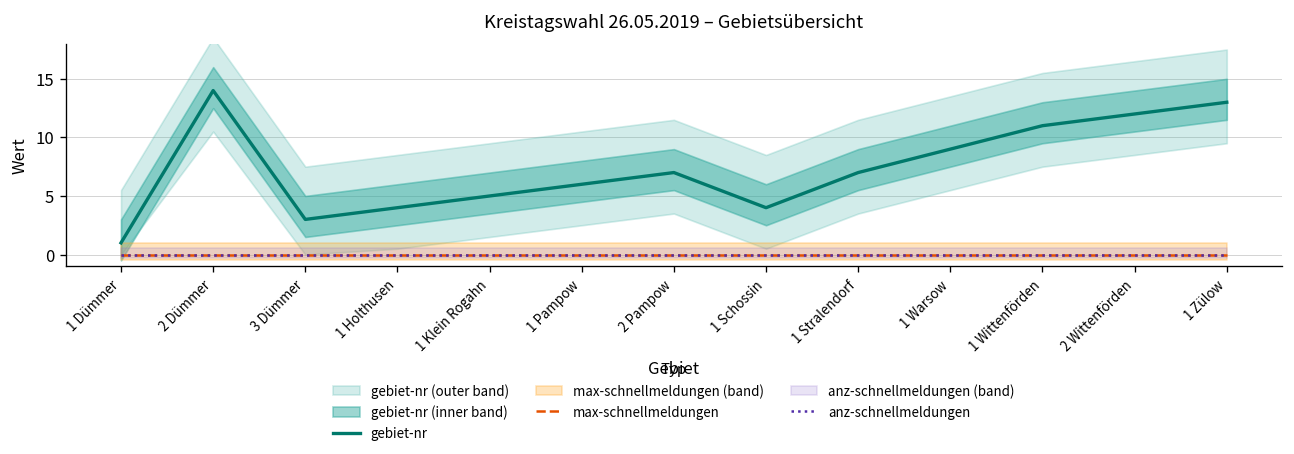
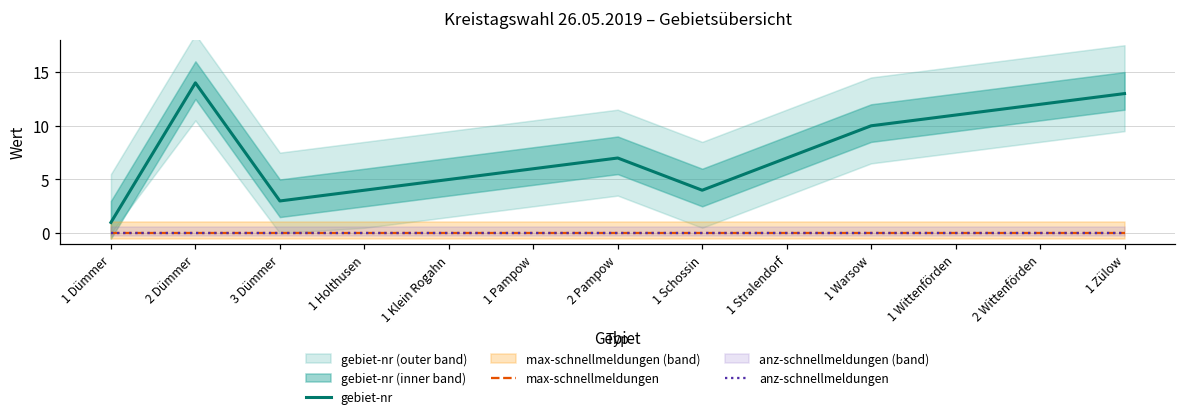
  {
    "gebiet-nr": {
      "2 Dümmer": 14,
      "3 Dümmer": 3,
      "1 Holthusen": 4,
      "1 Klein Rogahn": 5,
      "1 Pampow": 6,
      "2 Pampow": 7,
      "1 Schossin": 4,
      "1 Stralendorf": 7,
-     "1 Warsow": 9,
+     "1 Warsow": 10,
      "1 Wittenförden": 11,
      "2 Wittenförden": 12,
      "1 Zülow": 13
    },
    "anz-schnellmeldungen": {
      "1 Dümmer": 0,
      "2 Dümmer": 0,
      "3 Dümmer": 0,
      "1 Holthusen": 0,
      "1 Klein Rogahn": 0,
      "1 Pampow": 0,
      "2 Pampow": 0,
      "1 Schossin": 0,
      "1 Stralendorf": 0,
      "1 Warsow": 0,
      "1 Wittenförden": 0,
      "2 Wittenförden": 0,
      "1 Zülow": 0
    },
    "max-schnellmeldungen (band)": {
      "2 Dümmer": 1,
      "3 Dümmer": 1,
      "1 Holthusen": 1,
      "1 Klein Rogahn": 1,
      "1 Pampow": 1,
      "2 Pampow": 1,
      "1 Schossin": 1,
      "1 Stralendorf": 1,
      "1 Warsow": 1,
      "1 Wittenförden": 1,
      "2 Wittenförden": 1,
      "1 Zülow": 1
    }
  }
